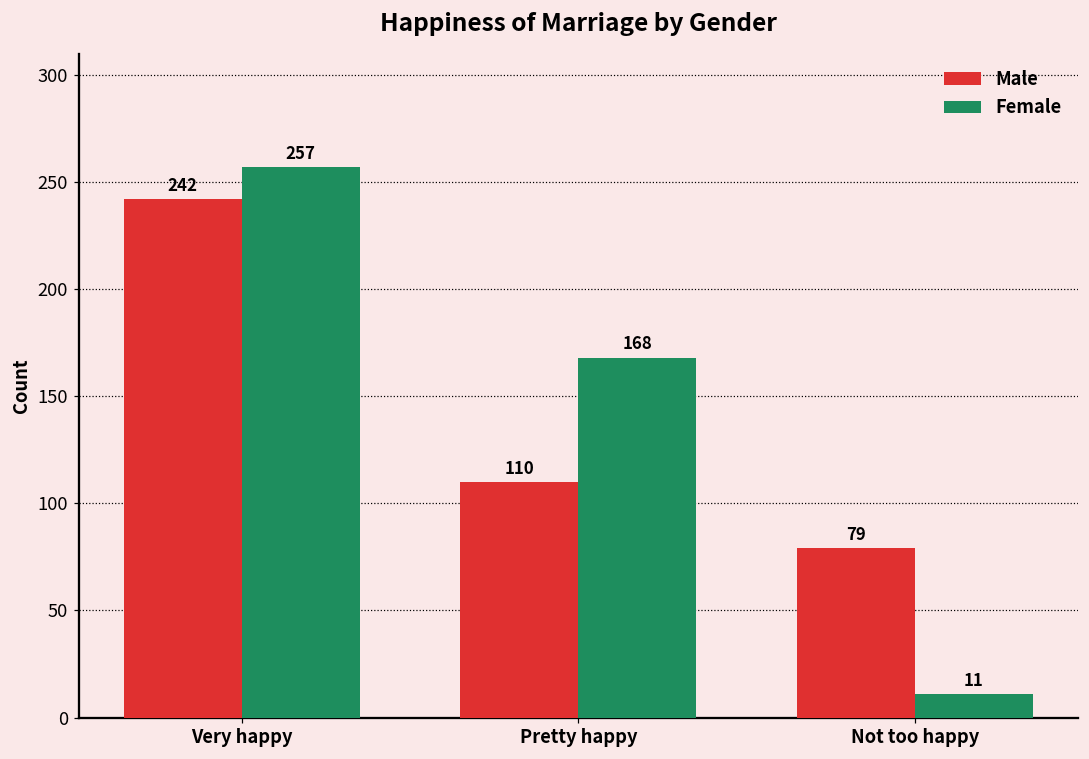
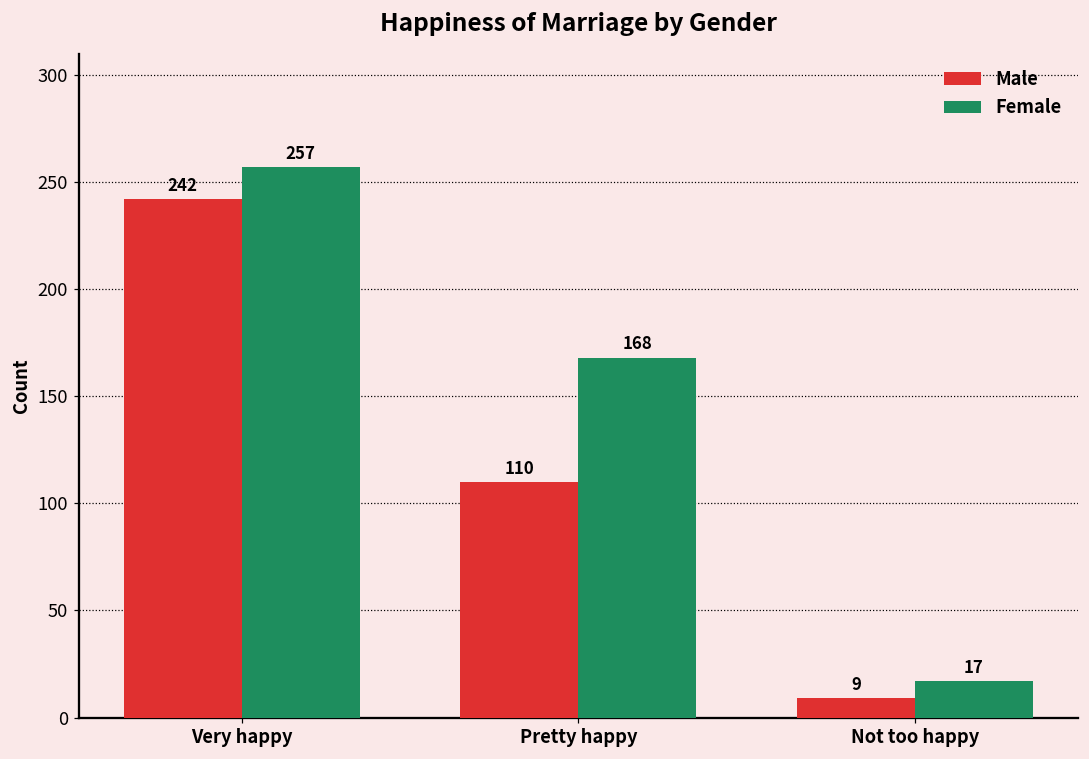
  {
    "Male": {
      "Very happy": 242,
      "Pretty happy": 110,
-     "Not too happy": 79
+     "Not too happy": 9
    },
    "Female": {
      "Very happy": 257,
      "Pretty happy": 168,
-     "Not too happy": 11
+     "Not too happy": 17
    }
  }
